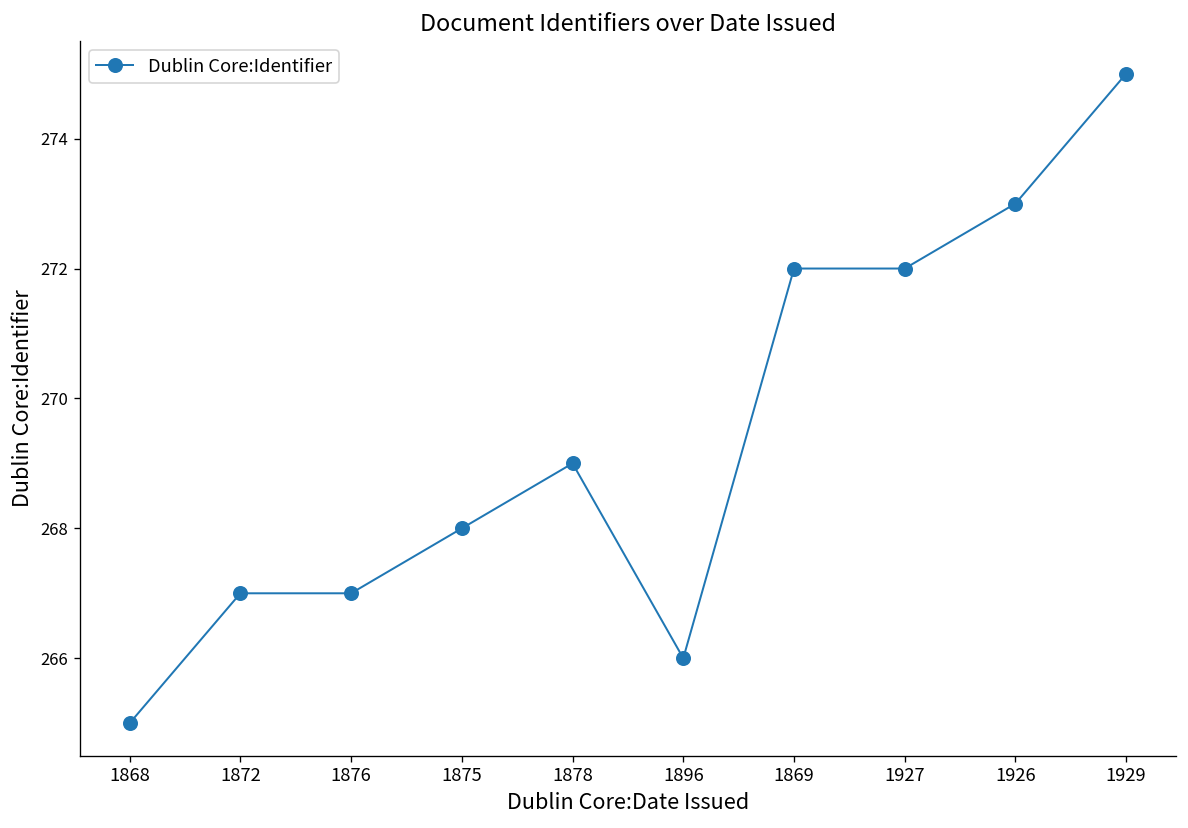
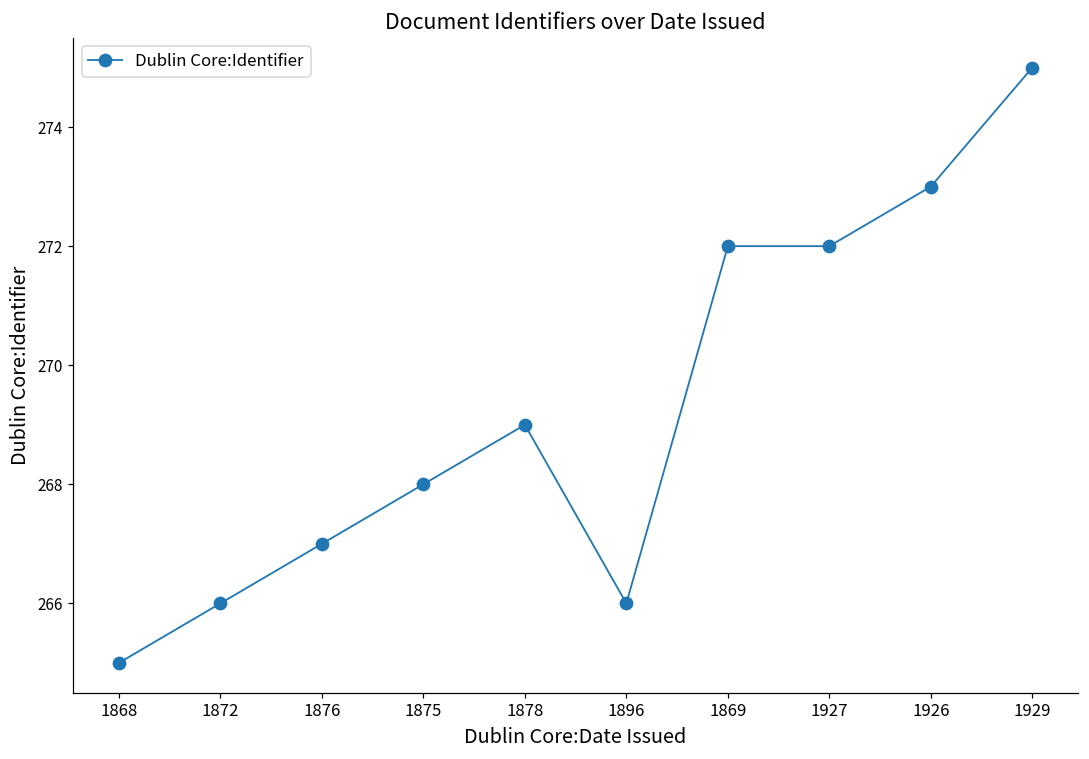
  {
    "1868": 265,
-   "1872": 267,
+   "1872": 266,
    "1876": 267,
    "1875": 268,
    "1878": 269,
    "1896": 266,
    "1869": 272,
    "1927": 272,
    "1926": 273,
    "1929": 275
  }
